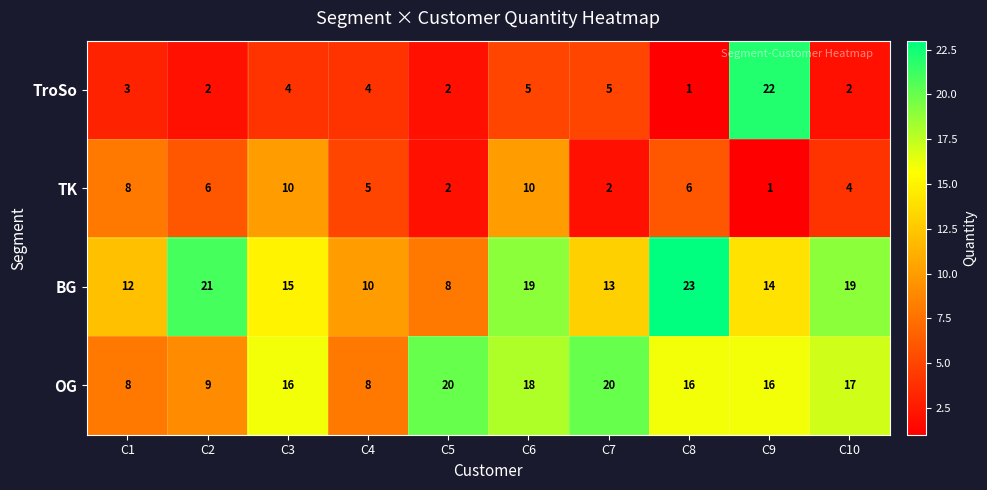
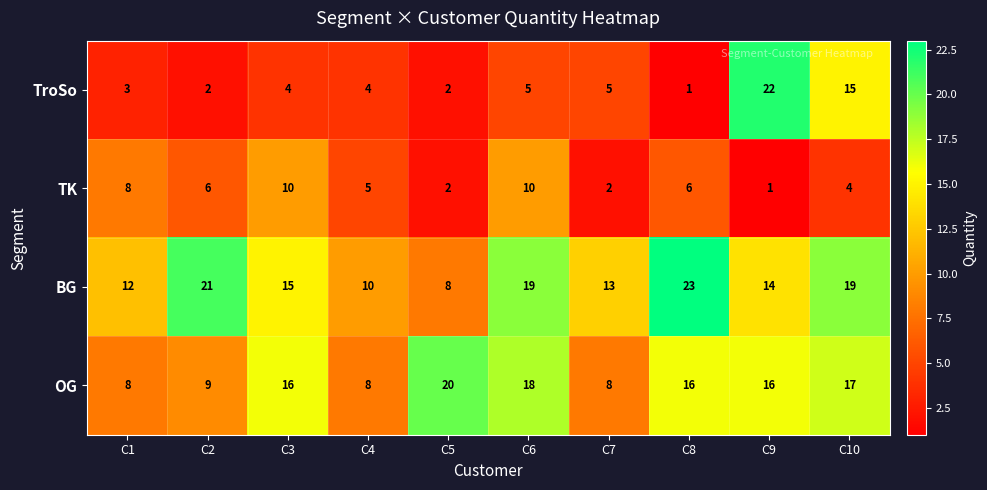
  {
    "TroSo": {
      "C1": 3,
      "C2": 2,
      "C3": 4,
      "C4": 4,
      "C5": 2,
      "C6": 5,
      "C7": 5,
      "C8": 1,
-     "C10": 2
+     "C10": 15
    },
    "TK": {
      "C1": 8,
      "C2": 6,
      "C3": 10,
      "C4": 5,
      "C5": 2,
      "C6": 10,
      "C7": 2,
      "C8": 6,
      "C9": 1,
      "C10": 4
    },
    "BG": {
      "C1": 12,
      "C2": 21,
      "C3": 15,
      "C4": 10,
      "C5": 8,
      "C6": 19,
      "C7": 13,
      "C8": 23,
      "C9": 14,
      "C10": 19
    },
    "OG": {
      "C1": 8,
      "C2": 9,
      "C3": 16,
      "C4": 8,
      "C5": 20,
      "C6": 18,
-     "C7": 20,
+     "C7": 8,
      "C8": 16,
      "C9": 16,
      "C10": 17
    }
  }
